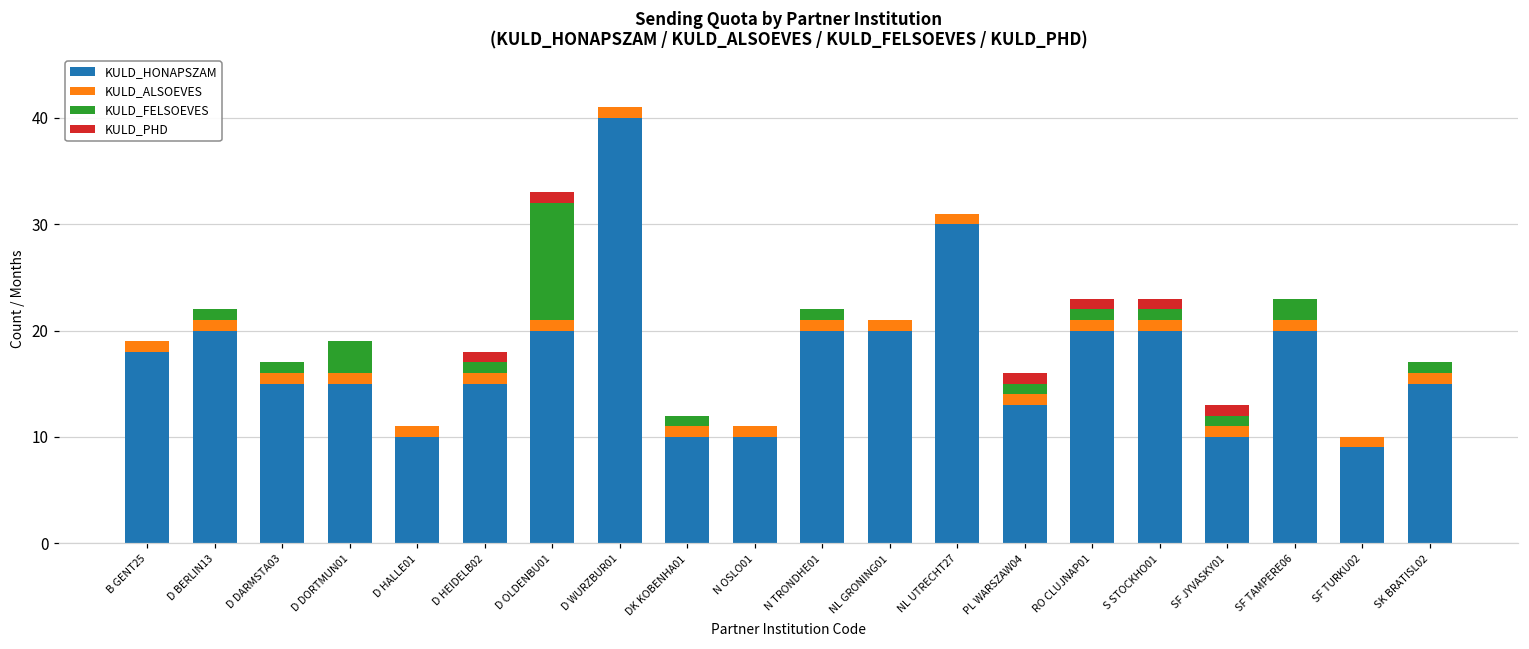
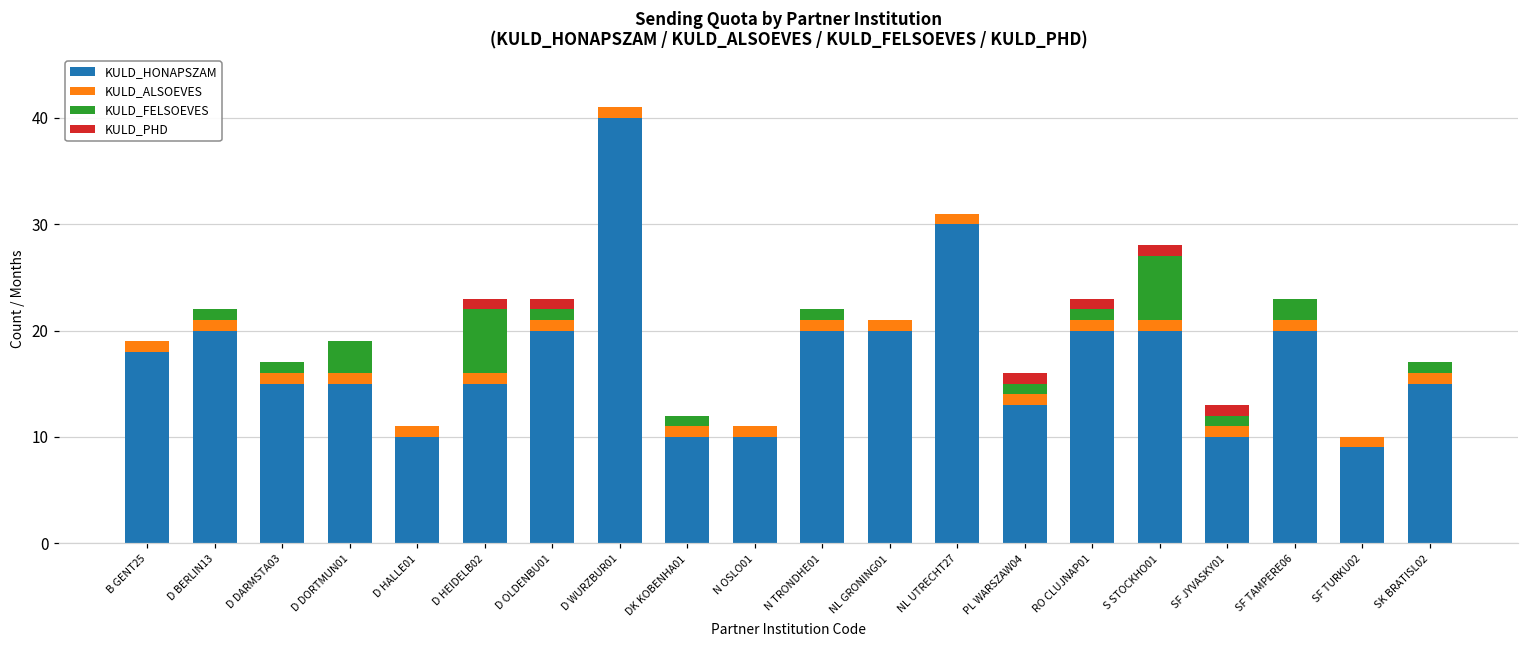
  {
    "KULD_HONAPSZAM": {
      "B GENT25": 18,
      "D BERLIN13": 20,
      "D DARMSTA03": 15,
      "D DORTMUN01": 15,
      "D HALLE01": 10,
      "D HEIDELB02": 15,
      "D OLDENBU01": 20,
      "D WURZBUR01": 40,
      "DK KOBENHA01": 10,
      "N OSLO01": 10,
      "N TRONDHE01": 20,
      "NL GRONING01": 20,
      "NL UTRECHT27": 30,
      "PL WARSZAW04": 13,
      "RO CLUJNAP01": 20,
      "S STOCKHO01": 20,
      "SF JYVASKY01": 10,
      "SF TAMPERE06": 20,
      "SF TURKU02": 9,
      "SK BRATISL02": 15
    },
    "KULD_ALSOEVES": {
      "B GENT25": 1,
      "D BERLIN13": 1,
      "D DARMSTA03": 1,
      "D DORTMUN01": 1,
      "D HALLE01": 1,
      "D HEIDELB02": 1,
      "D OLDENBU01": 1,
      "D WURZBUR01": 1,
      "DK KOBENHA01": 1,
      "N OSLO01": 1,
      "N TRONDHE01": 1,
      "NL GRONING01": 1,
      "NL UTRECHT27": 1,
      "PL WARSZAW04": 1,
      "RO CLUJNAP01": 1,
      "S STOCKHO01": 1,
      "SF JYVASKY01": 1,
      "SF TAMPERE06": 1,
      "SF TURKU02": 1,
      "SK BRATISL02": 1
    },
    "KULD_FELSOEVES": {
      "B GENT25": 0,
      "D BERLIN13": 1,
      "D DARMSTA03": 1,
      "D DORTMUN01": 3,
      "D HALLE01": 0,
-     "D HEIDELB02": 1,
-     "D OLDENBU01": 11,
+     "D HEIDELB02": 6,
+     "D OLDENBU01": 1,
      "D WURZBUR01": 0,
      "DK KOBENHA01": 1,
      "N OSLO01": 0,
      "N TRONDHE01": 1,
      "NL GRONING01": 0,
      "NL UTRECHT27": 0,
      "PL WARSZAW04": 1,
      "RO CLUJNAP01": 1,
-     "S STOCKHO01": 1,
+     "S STOCKHO01": 6,
      "SF JYVASKY01": 1,
      "SF TAMPERE06": 2,
      "SF TURKU02": 0,
      "SK BRATISL02": 1
    },
    "KULD_PHD": {
      "B GENT25": 0,
      "D BERLIN13": 0,
      "D DARMSTA03": 0,
      "D DORTMUN01": 0,
      "D HALLE01": 0,
      "D HEIDELB02": 1,
      "D OLDENBU01": 1,
      "D WURZBUR01": 0,
      "DK KOBENHA01": 0,
      "N OSLO01": 0,
      "N TRONDHE01": 0,
      "NL GRONING01": 0,
      "NL UTRECHT27": 0,
      "PL WARSZAW04": 1,
      "RO CLUJNAP01": 1,
      "S STOCKHO01": 1,
      "SF JYVASKY01": 1,
      "SF TAMPERE06": 0,
      "SF TURKU02": 0,
      "SK BRATISL02": 0
    }
  }
